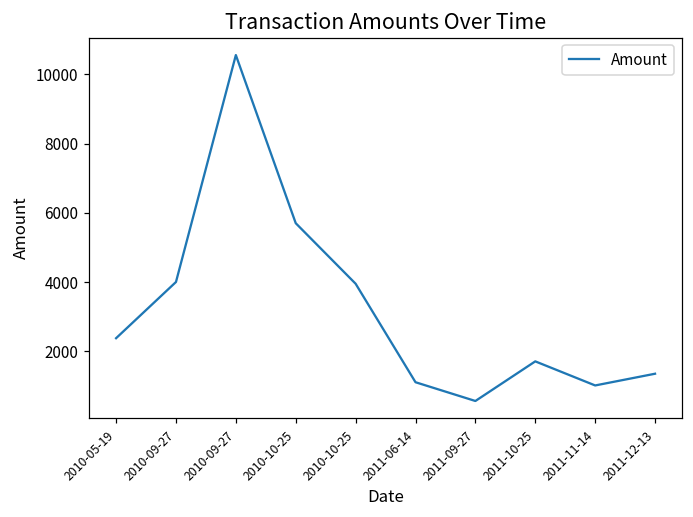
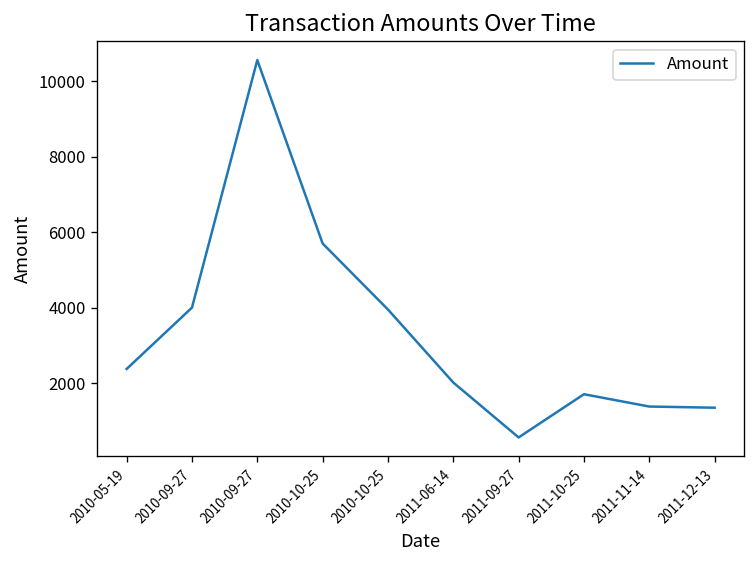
  {
    "2010-05-19": 2400,
-   "2011-06-14": 1100,
+   "2011-06-14": 2000,
    "2011-09-27": 600,
    "2011-10-25": 1700,
-   "2011-11-14": 1000,
+   "2011-11-14": 1400,
    "2011-12-13": 1300
  }
